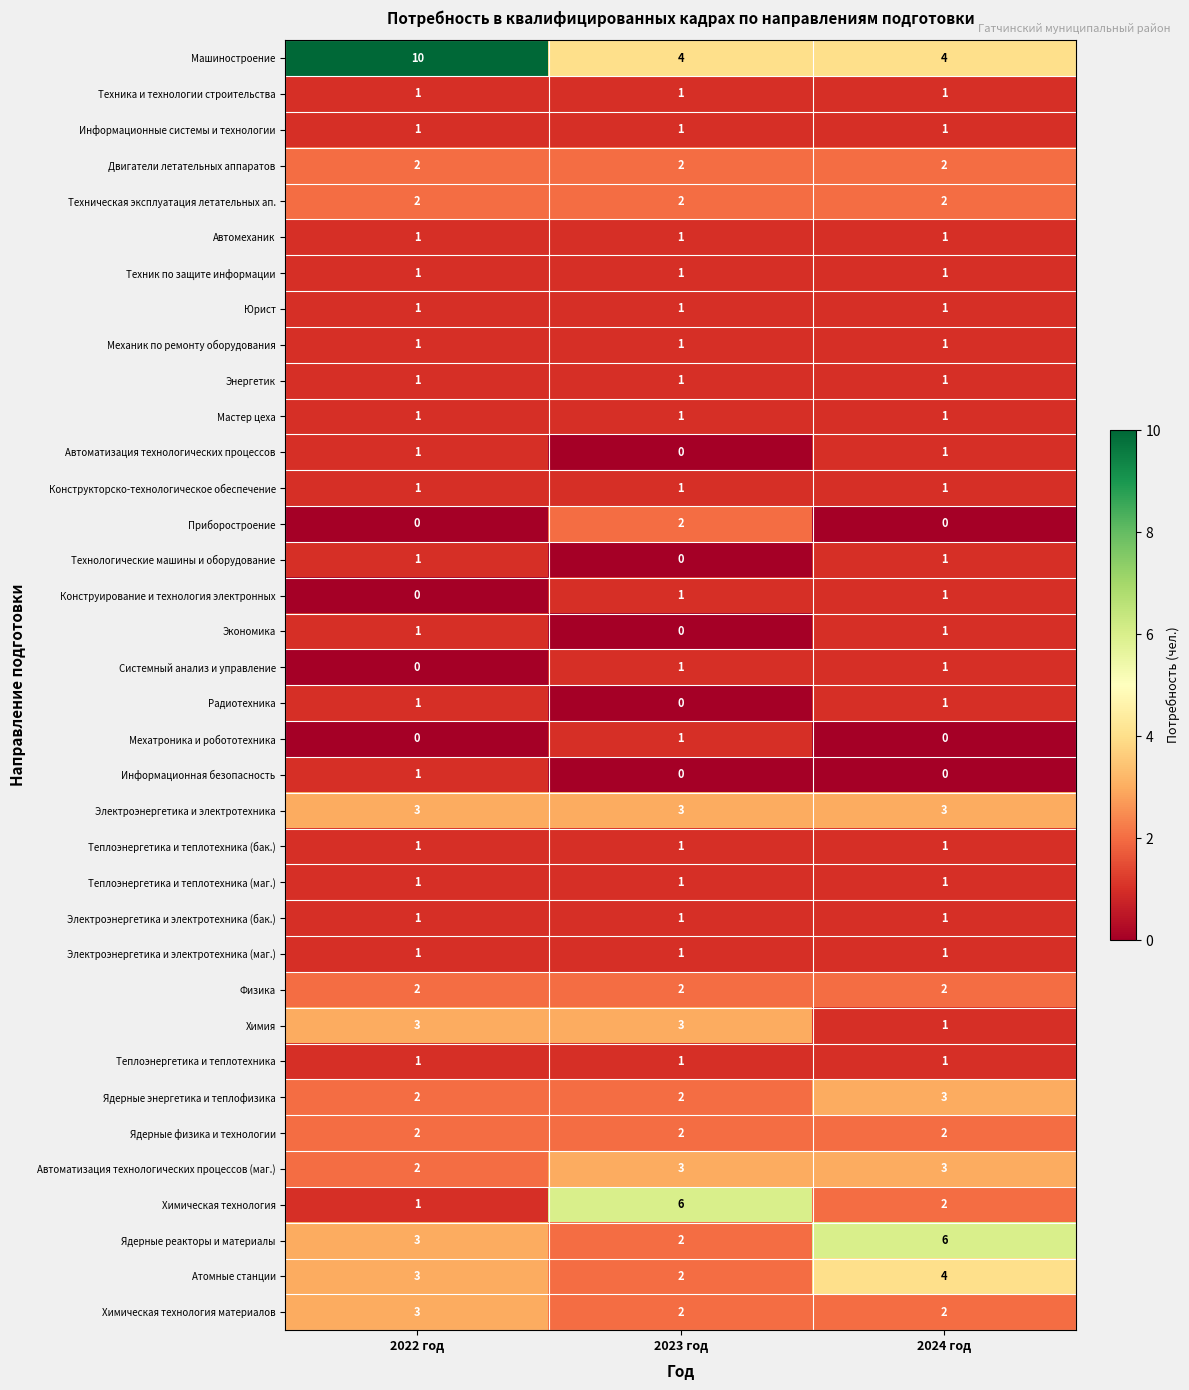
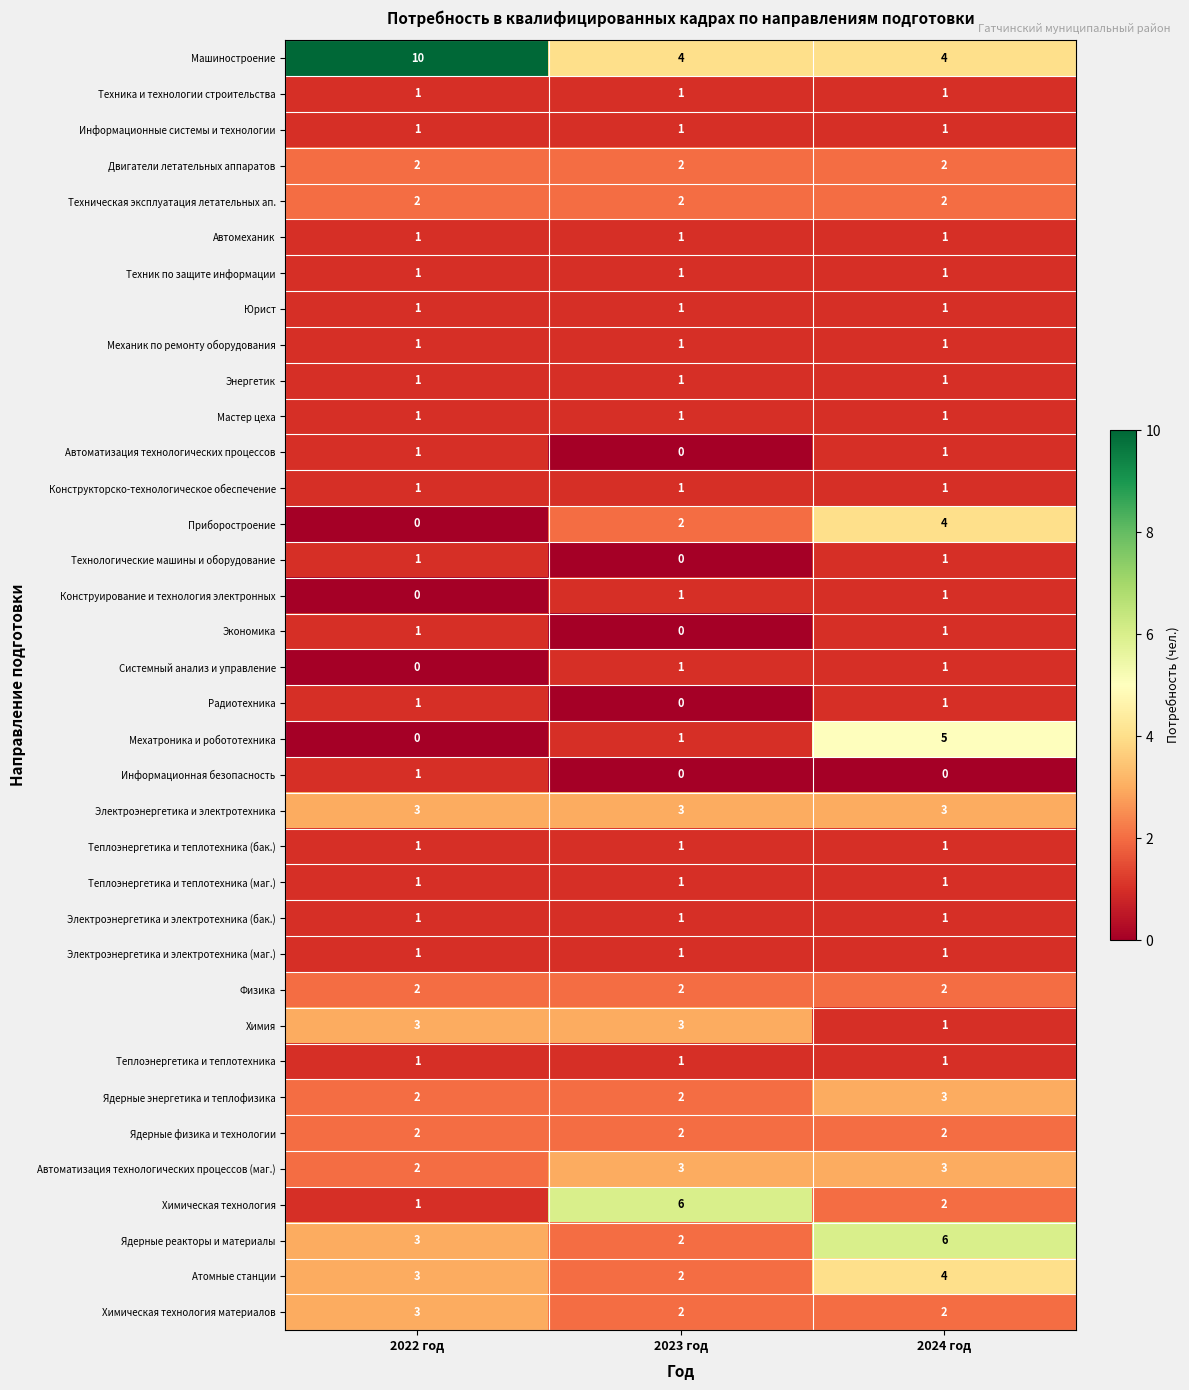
  {
    "Машиностроение": {
      "2022 год": 10,
      "2023 год": 4,
      "2024 год": 4
    },
    "Техника и технологии строительства": {
      "2022 год": 1,
      "2023 год": 1,
      "2024 год": 1
    },
    "Информационные системы и технологии": {
      "2022 год": 1,
      "2023 год": 1,
      "2024 год": 1
    },
    "Двигатели летательных аппаратов": {
      "2022 год": 2,
      "2023 год": 2,
      "2024 год": 2
    },
    "Техническая эксплуатация летательных ап.": {
      "2022 год": 2,
      "2023 год": 2,
      "2024 год": 2
    },
    "Автомеханик": {
      "2022 год": 1,
      "2023 год": 1,
      "2024 год": 1
    },
    "Техник по защите информации": {
      "2022 год": 1,
      "2023 год": 1,
      "2024 год": 1
    },
    "Юрист": {
      "2022 год": 1,
      "2023 год": 1,
      "2024 год": 1
    },
    "Механик по ремонту оборудования": {
      "2022 год": 1,
      "2023 год": 1,
      "2024 год": 1
    },
    "Энергетик": {
      "2022 год": 1,
      "2023 год": 1,
      "2024 год": 1
    },
    "Мастер цеха": {
      "2022 год": 1,
      "2023 год": 1,
      "2024 год": 1
    },
    "Автоматизация технологических процессов": {
      "2022 год": 1,
      "2023 год": 0,
      "2024 год": 1
    },
    "Конструкторско-технологическое обеспечение": {
      "2022 год": 1,
      "2023 год": 1,
      "2024 год": 1
    },
    "Приборостроение": {
      "2022 год": 0,
      "2023 год": 2,
-     "2024 год": 0
+     "2024 год": 4
    },
    "Технологические машины и оборудование": {
      "2022 год": 1,
      "2023 год": 0,
      "2024 год": 1
    },
    "Конструирование и технология электронных": {
      "2022 год": 0,
      "2023 год": 1,
      "2024 год": 1
    },
    "Экономика": {
      "2022 год": 1,
      "2023 год": 0,
      "2024 год": 1
    },
    "Системный анализ и управление": {
      "2022 год": 0,
      "2023 год": 1,
      "2024 год": 1
    },
    "Радиотехника": {
      "2022 год": 1,
      "2023 год": 0,
      "2024 год": 1
    },
    "Мехатроника и робототехника": {
      "2022 год": 0,
      "2023 год": 1,
-     "2024 год": 0
+     "2024 год": 5
    },
    "Информационная безопасность": {
      "2022 год": 1,
      "2023 год": 0,
      "2024 год": 0
    },
    "Электроэнергетика и электротехника": {
      "2022 год": 3,
      "2023 год": 3,
      "2024 год": 3
    },
    "Теплоэнергетика и теплотехника (бак.)": {
      "2022 год": 1,
      "2023 год": 1,
      "2024 год": 1
    },
    "Теплоэнергетика и теплотехника (маг.)": {
      "2022 год": 1,
      "2023 год": 1,
      "2024 год": 1
    },
    "Электроэнергетика и электротехника (бак.)": {
      "2022 год": 1,
      "2023 год": 1,
      "2024 год": 1
    },
    "Электроэнергетика и электротехника (маг.)": {
      "2022 год": 1,
      "2023 год": 1,
      "2024 год": 1
    },
    "Физика": {
      "2022 год": 2,
      "2023 год": 2,
      "2024 год": 2
    },
    "Химия": {
      "2022 год": 3,
      "2023 год": 3,
      "2024 год": 1
    },
    "Теплоэнергетика и теплотехника": {
      "2022 год": 1,
      "2023 год": 1,
      "2024 год": 1
    },
    "Ядерные энергетика и теплофизика": {
      "2022 год": 2,
      "2023 год": 2,
      "2024 год": 3
    },
    "Ядерные физика и технологии": {
      "2022 год": 2,
      "2023 год": 2,
      "2024 год": 2
    },
    "Автоматизация технологических процессов (маг.)": {
      "2022 год": 2,
      "2023 год": 3,
      "2024 год": 3
    },
    "Химическая технология": {
      "2022 год": 1,
      "2023 год": 6,
      "2024 год": 2
    },
    "Ядерные реакторы и материалы": {
      "2022 год": 3,
      "2023 год": 2,
      "2024 год": 6
    },
    "Атомные станции": {
      "2022 год": 3,
      "2023 год": 2,
      "2024 год": 4
    },
    "Химическая технология материалов": {
      "2022 год": 3,
      "2023 год": 2,
      "2024 год": 2
    }
  }
